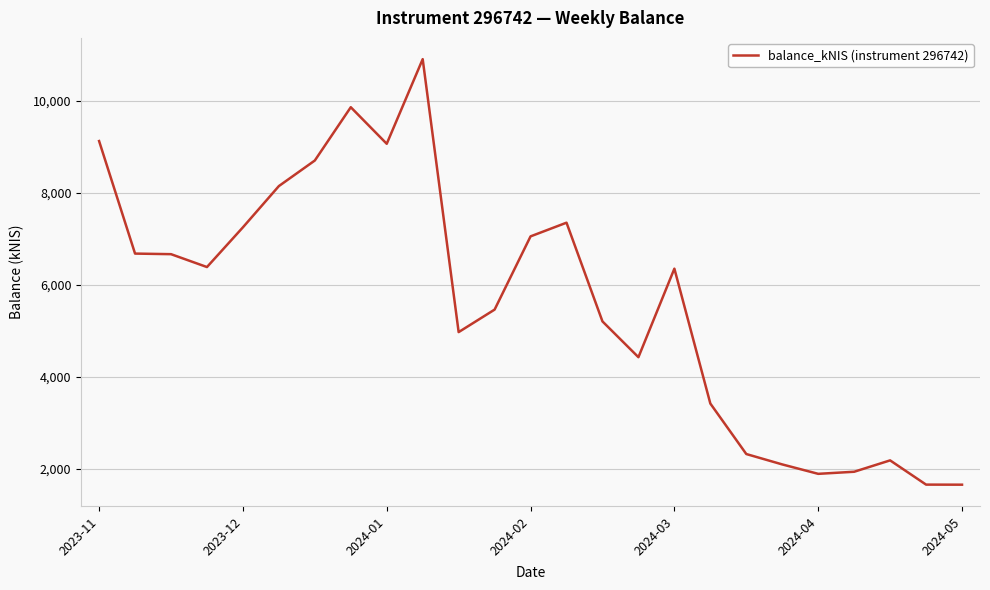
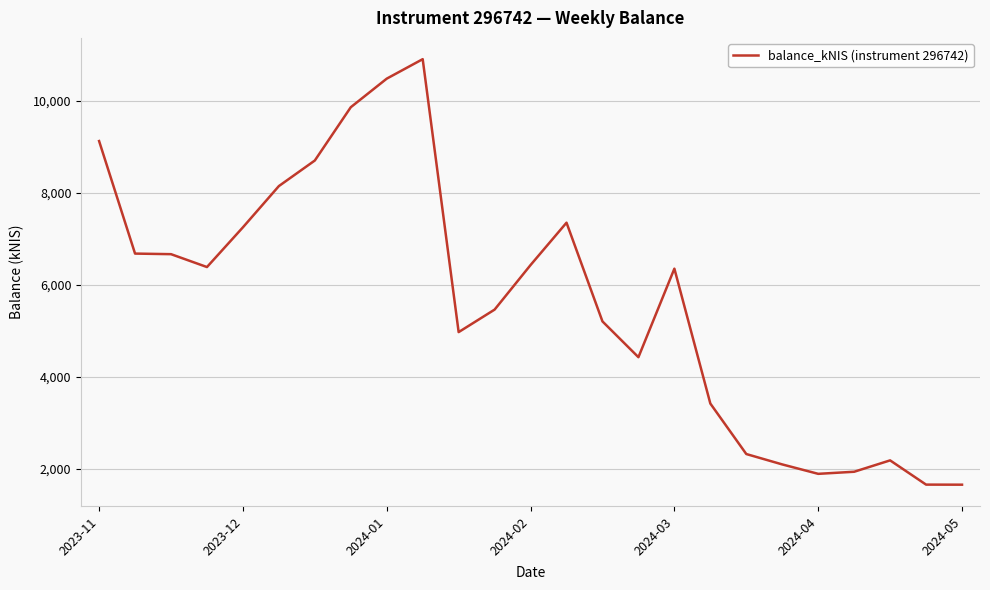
  {
    "2023-11": "9,100",
    "2023-12": "7,300",
-   "2024-01": "9,100",
-   "2024-02": "7,100",
+   "2024-01": "10,500",
+   "2024-02": "6,400",
    "2024-03": "6,400",
    "2024-04": "1,900",
    "2024-05": "1,700"
  }
